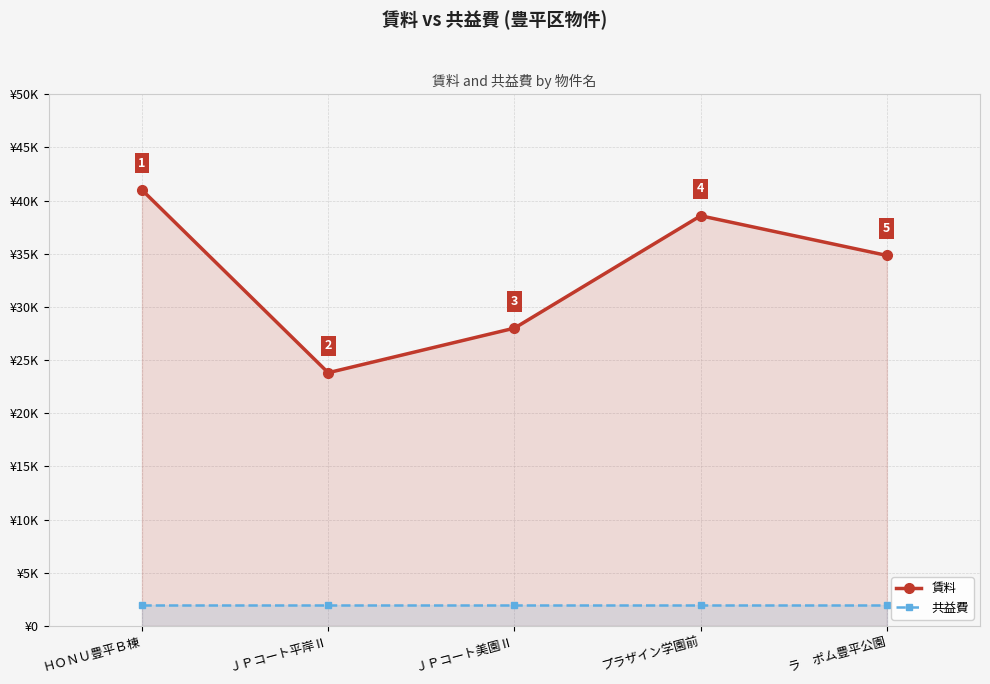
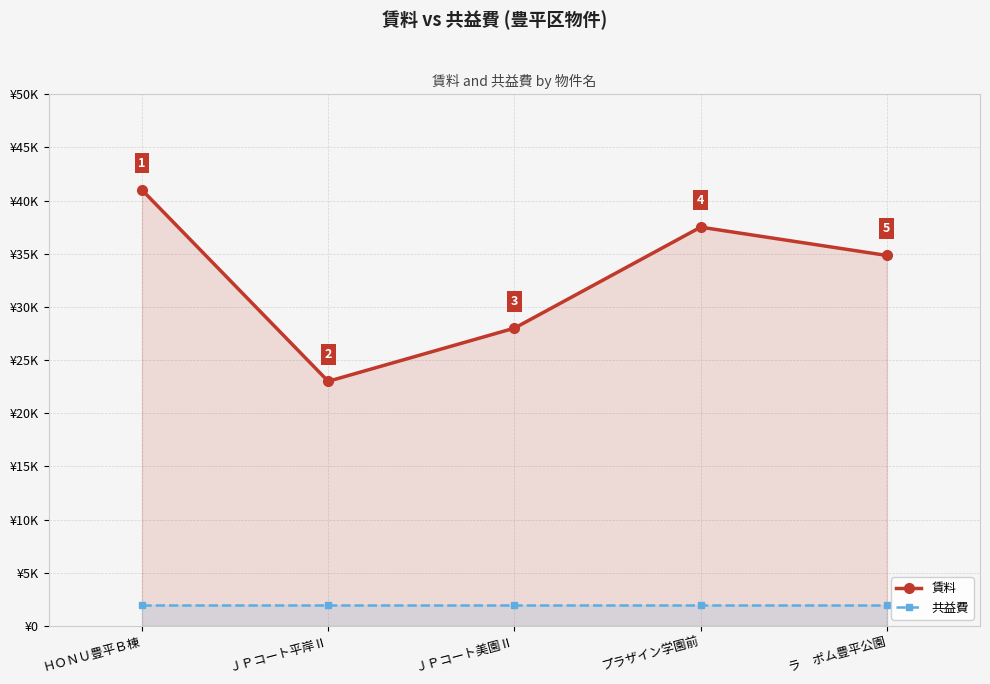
  {
    "賃料": {
-     "ＪＰコート平岸Ⅱ": "¥23800",
-     "プラザイン学園前": "¥38600"
+     "ＪＰコート平岸Ⅱ": "¥23000",
+     "プラザイン学園前": "¥37500"
    },
    "共益費": {
      "ＨＯＮＵ豊平Ｂ棟": "¥2000",
      "ＪＰコート平岸Ⅱ": "¥2000",
      "ＪＰコート美園Ⅱ": "¥2000",
      "プラザイン学園前": "¥2000",
      "ラ ポム豊平公園": "¥2000"
    }
  }
